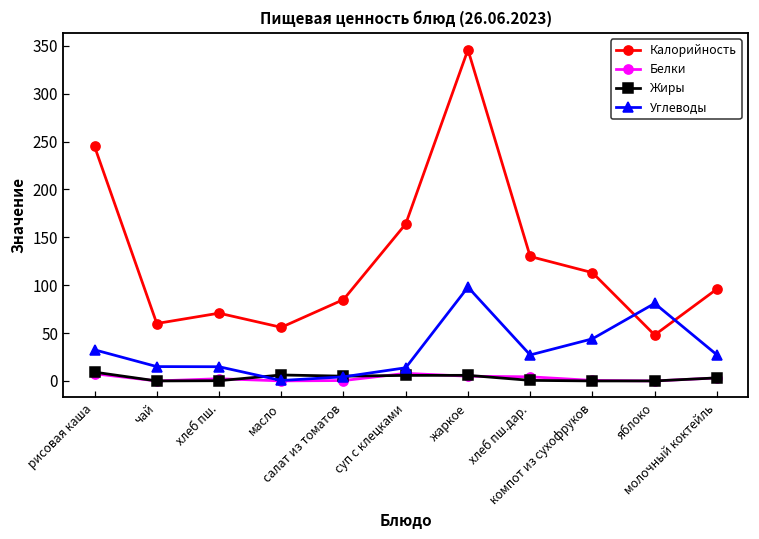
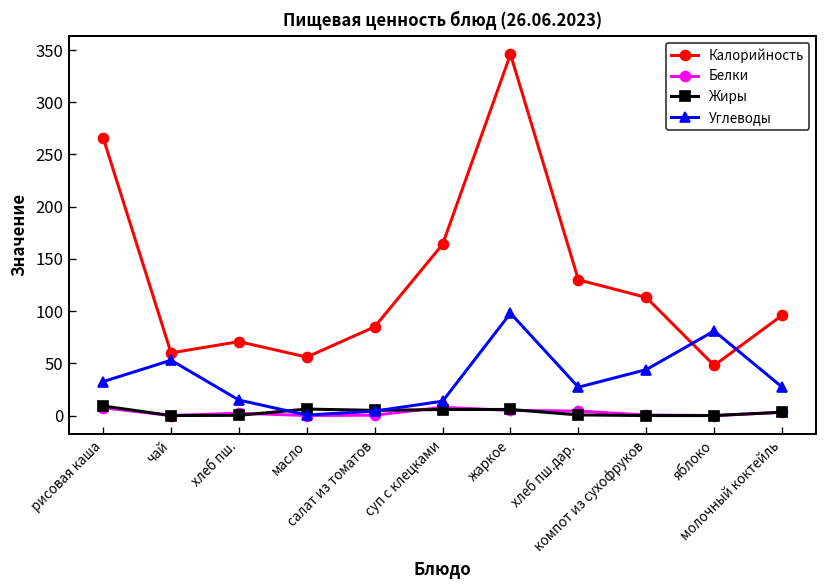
  {
    "Калорийность": {
-     "рисовая каша": 250,
+     "рисовая каша": 270,
      "чай": 60,
      "хлеб пш.": 70,
      "масло": 60,
      "салат из томатов": 90,
      "суп с клецками": 160,
      "жаркое": 350,
      "хлеб пш.дар.": 130,
      "компот из сухофруков": 110,
      "яблоко": 50,
      "молочный коктейль": 100
    },
    "Белки": {
      "салат из томатов": 0,
      "хлеб пш.дар.": 0
    },
    "Жиры": {
      "масло": 10,
      "хлеб пш.дар.": 0
    },
    "Углеводы": {
      "рисовая каша": 30,
-     "чай": 20,
+     "чай": 50,
      "хлеб пш.": 10,
      "суп с клецками": 10,
      "жаркое": 100,
      "хлеб пш.дар.": 30,
      "компот из сухофруков": 40,
      "яблоко": 80,
      "молочный коктейль": 30
    }
  }
